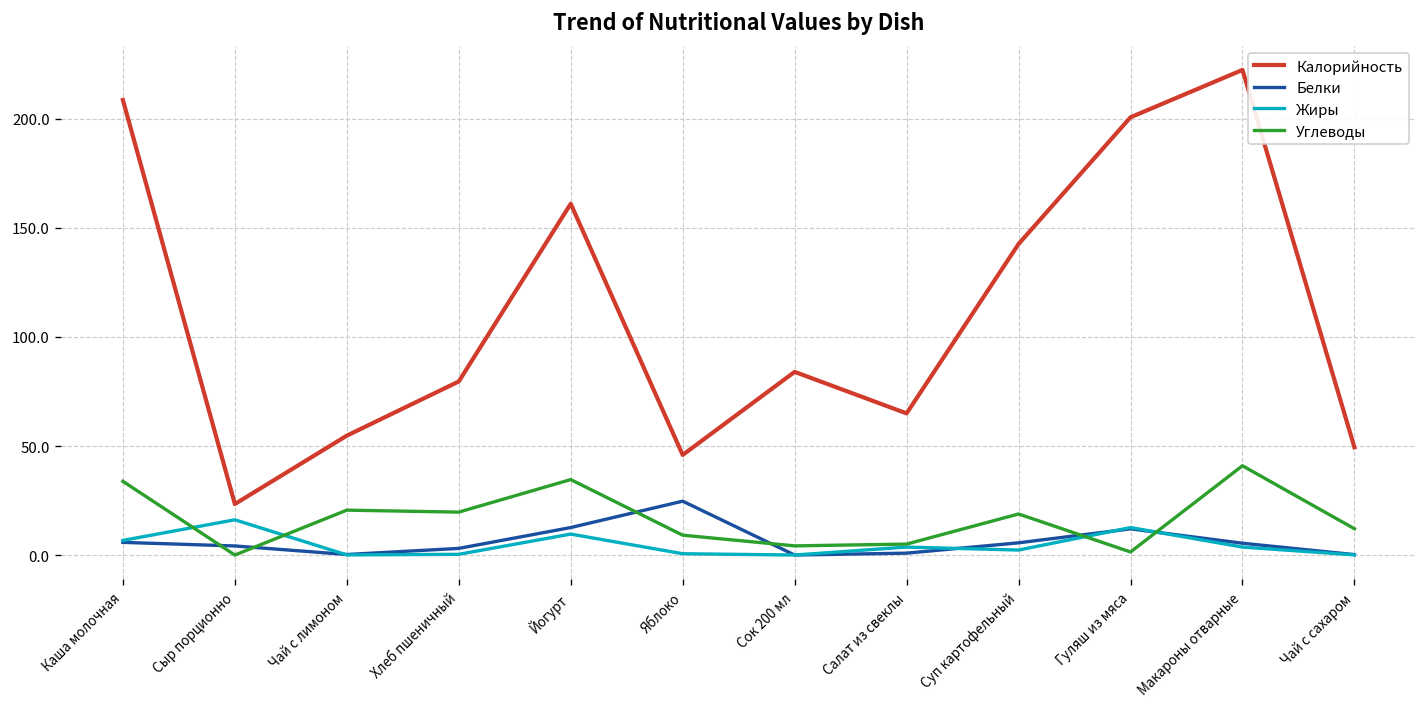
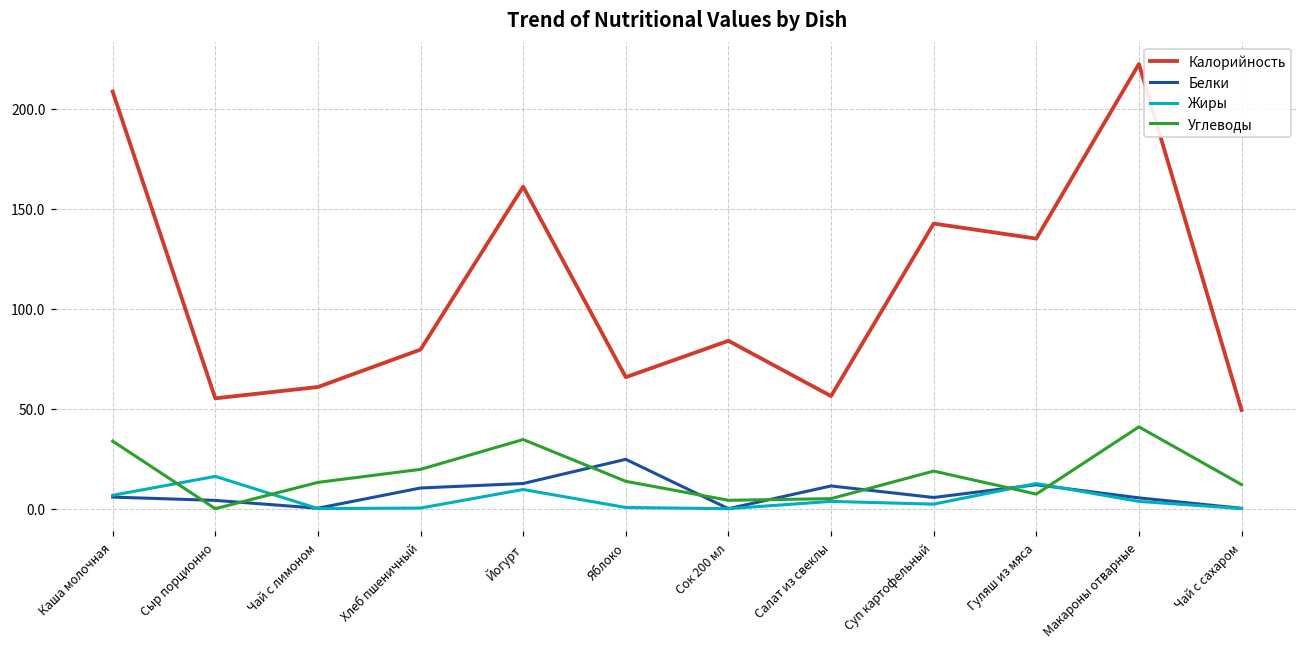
  {
    "Калорийность": {
      "Каша молочная": 209,
-     "Сыр порционно": 23,
-     "Чай с лимоном": 55,
+     "Сыр порционно": 55,
+     "Чай с лимоном": 61,
      "Хлеб пшеничный": 80,
      "Йогурт": 161,
-     "Яблоко": 46,
+     "Яблоко": 66,
      "Сок 200 мл": 84,
-     "Салат из свеклы": 65,
+     "Салат из свеклы": 56,
      "Суп картофельный": 143,
-     "Гуляш из мяса": 201,
+     "Гуляш из мяса": 135,
      "Макароны отварные": 222,
      "Чай с сахаром": 49
    },
    "Белки": {
      "Сыр порционно": 4,
-     "Хлеб пшеничный": 3,
+     "Хлеб пшеничный": 10,
      "Йогурт": 13,
      "Яблоко": 25,
-     "Салат из свеклы": 1,
+     "Салат из свеклы": 11,
      "Суп картофельный": 6,
      "Макароны отварные": 5
    },
    "Жиры": {
      "Сыр порционно": 16,
      "Хлеб пшеничный": 0,
      "Йогурт": 10,
      "Яблоко": 1,
      "Суп картофельный": 2,
      "Макароны отварные": 4
    },
    "Углеводы": {
      "Каша молочная": 34,
      "Сыр порционно": 0,
-     "Чай с лимоном": 21,
+     "Чай с лимоном": 13,
      "Хлеб пшеничный": 20,
      "Йогурт": 35,
-     "Яблоко": 9,
+     "Яблоко": 14,
      "Сок 200 мл": 4,
      "Суп картофельный": 19,
-     "Гуляш из мяса": 1,
+     "Гуляш из мяса": 7,
      "Макароны отварные": 41,
      "Чай с сахаром": 12
    }
  }
